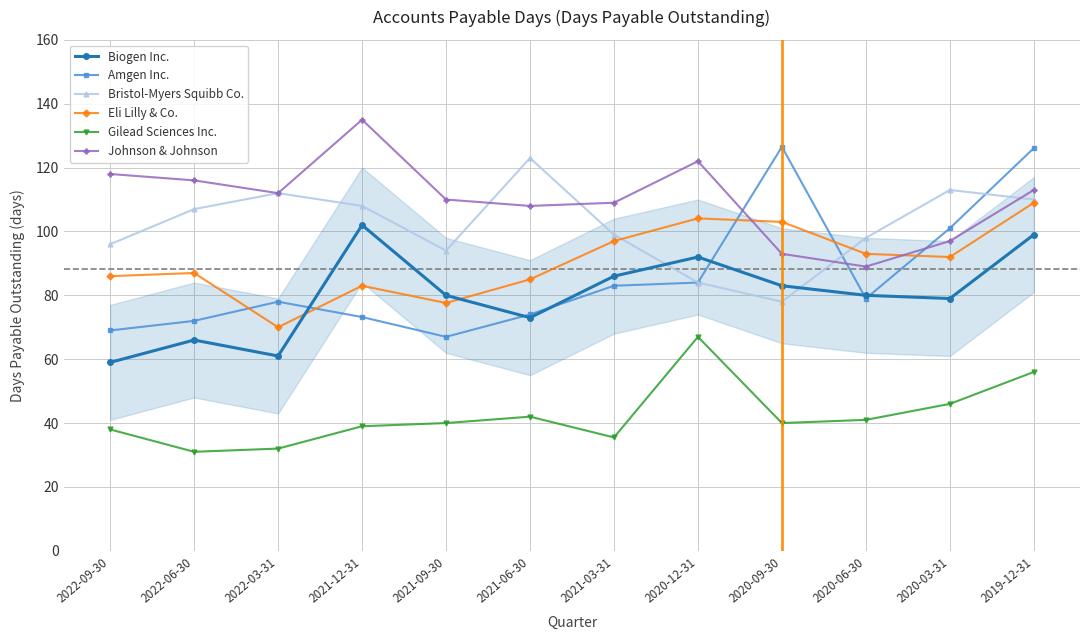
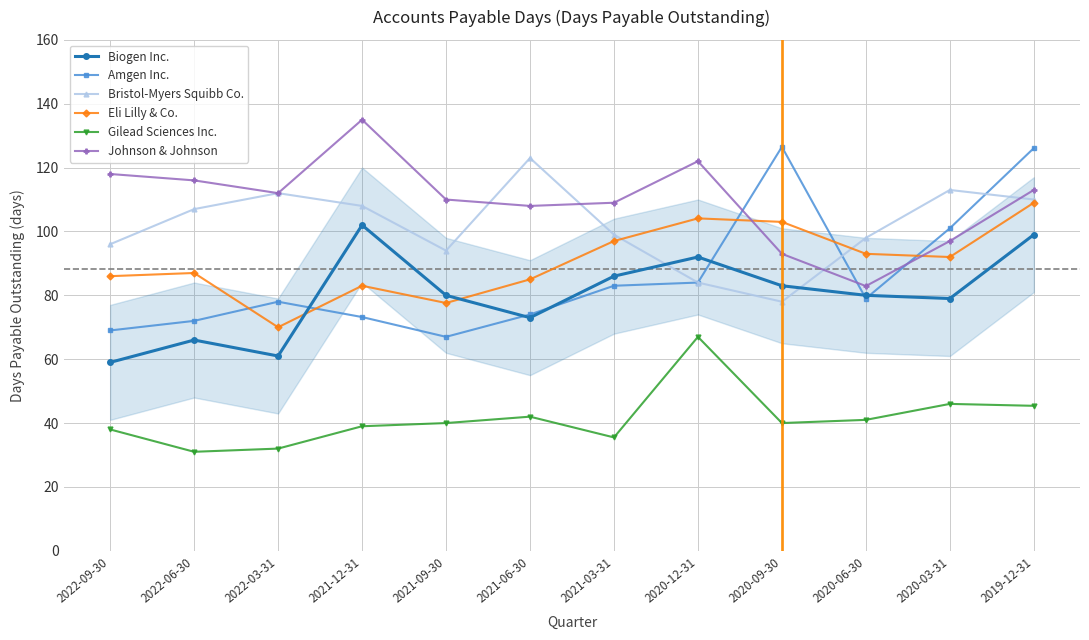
  {
    "Amgen Inc.": {
      "2022-09-30": 69,
      "2022-06-30": 72,
      "2022-03-31": 78,
      "2021-12-31": 73,
      "2021-09-30": 67,
      "2021-06-30": 74,
      "2021-03-31": 83,
      "2020-09-30": 127,
      "2020-06-30": 79,
      "2020-03-31": 101,
      "2019-12-31": 126
    },
    "Eli Lilly & Co.": {
      "2022-09-30": 86,
      "2022-06-30": 87,
      "2022-03-31": 70,
      "2021-12-31": 83,
      "2021-09-30": 78,
      "2021-06-30": 85,
      "2021-03-31": 97,
      "2020-12-31": 104,
      "2020-09-30": 103,
      "2020-06-30": 93,
      "2020-03-31": 92,
      "2019-12-31": 109
    },
    "Gilead Sciences Inc.": {
      "2022-09-30": 38,
      "2022-06-30": 31,
      "2022-03-31": 32,
      "2021-12-31": 39,
      "2021-09-30": 40,
      "2021-06-30": 42,
      "2021-03-31": 36,
      "2020-12-31": 67,
      "2020-09-30": 40,
      "2020-06-30": 41,
      "2020-03-31": 46,
-     "2019-12-31": 56
+     "2019-12-31": 45
    },
    "Johnson & Johnson": {
      "2022-09-30": 118,
      "2022-06-30": 116,
      "2021-12-31": 135,
      "2021-09-30": 110,
      "2021-06-30": 108,
      "2021-03-31": 109,
      "2020-12-31": 122,
      "2020-09-30": 93,
-     "2020-06-30": 89,
+     "2020-06-30": 83,
      "2019-12-31": 113
    }
  }
